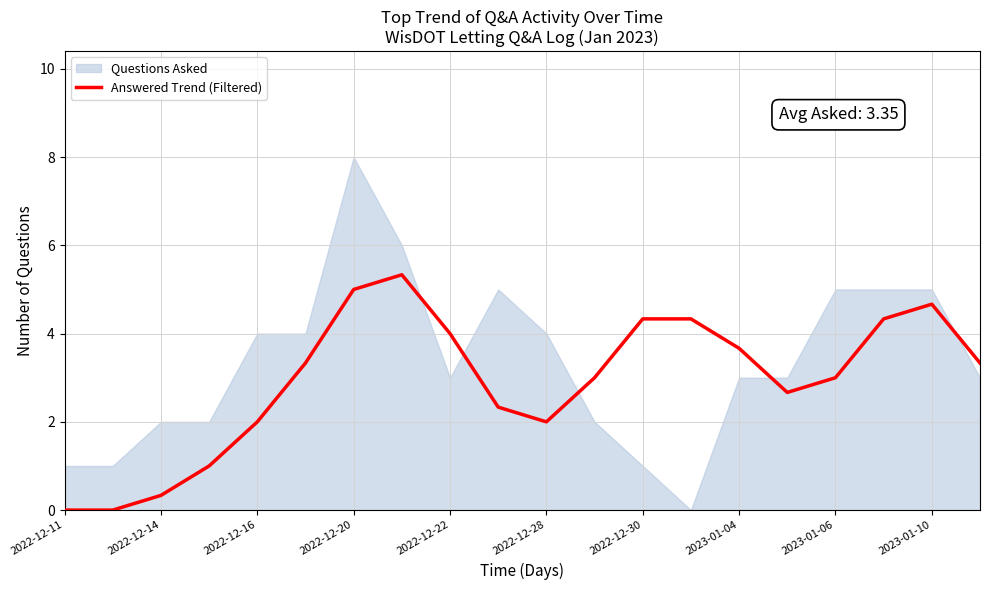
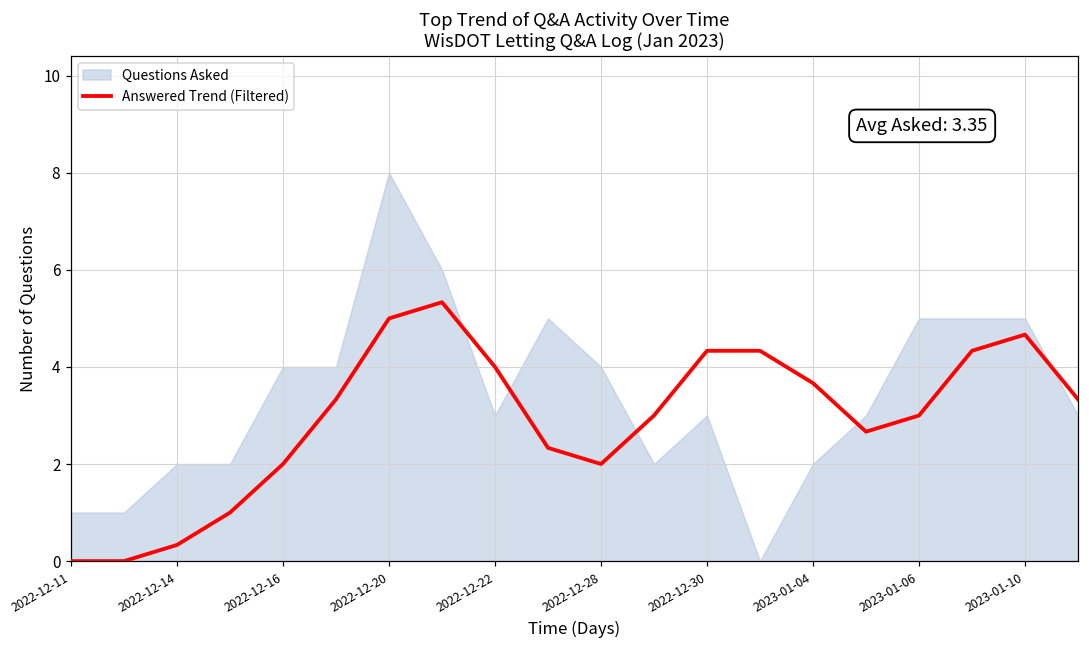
  {
    "Answered Trend (Filtered)": {
      "2022-12-11": 0,
      "2022-12-14": 0.3,
      "2022-12-16": 2,
      "2022-12-20": 5,
      "2022-12-22": 4,
      "2022-12-28": 2,
      "2022-12-30": 4.3,
      "2023-01-04": 3.7,
      "2023-01-06": 3,
      "2023-01-10": 4.7
    },
    "Questions Asked": {
      "2022-12-11": 1,
      "2022-12-14": 2,
      "2022-12-16": 4,
      "2022-12-20": 8,
      "2022-12-22": 3,
      "2022-12-28": 4,
-     "2022-12-30": 1,
-     "2023-01-04": 3,
+     "2022-12-30": 3,
+     "2023-01-04": 2,
      "2023-01-06": 5,
      "2023-01-10": 5
    }
  }
